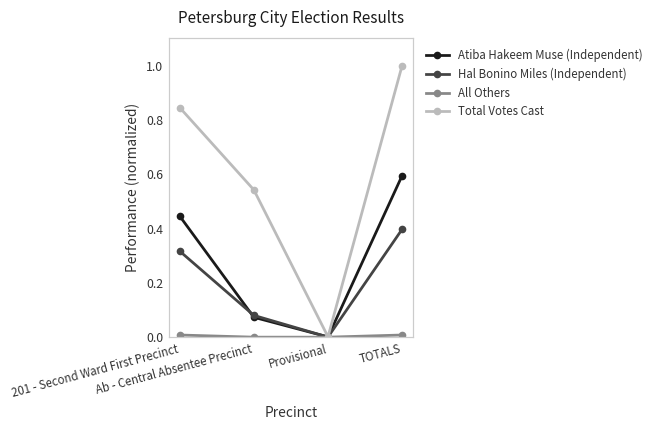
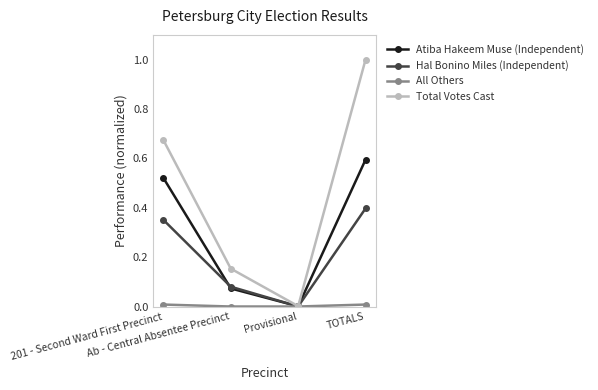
  {
    "Atiba Hakeem Muse (Independent)": {
-     "201 - Second Ward First Precinct": 0.45,
+     "201 - Second Ward First Precinct": 0.52,
      "TOTALS": 0.59
    },
    "Hal Bonino Miles (Independent)": {
-     "201 - Second Ward First Precinct": 0.32,
+     "201 - Second Ward First Precinct": 0.35,
      "TOTALS": 0.40
    },
    "All Others": {
      "201 - Second Ward First Precinct": 0.01,
      "Ab - Central Absentee Precinct": 0.00,
      "TOTALS": 0.01
    },
    "Total Votes Cast": {
-     "201 - Second Ward First Precinct": 0.85,
-     "Ab - Central Absentee Precinct": 0.54,
+     "201 - Second Ward First Precinct": 0.67,
+     "Ab - Central Absentee Precinct": 0.15,
      "TOTALS": 1.00
    }
  }
